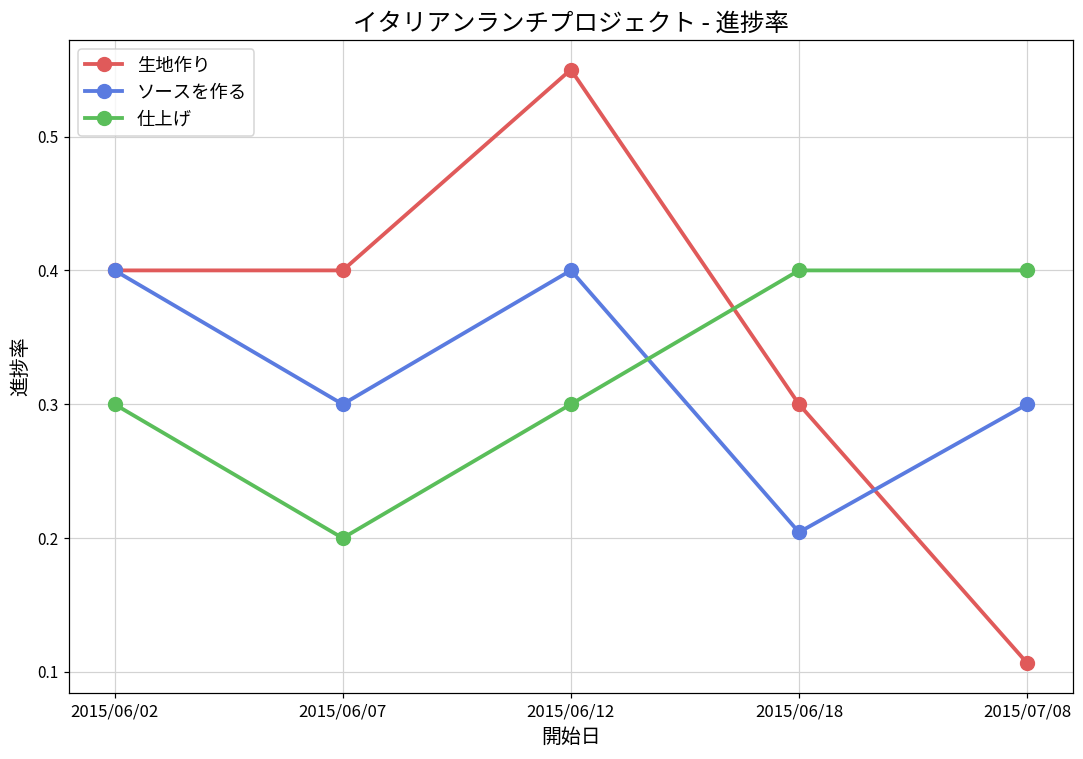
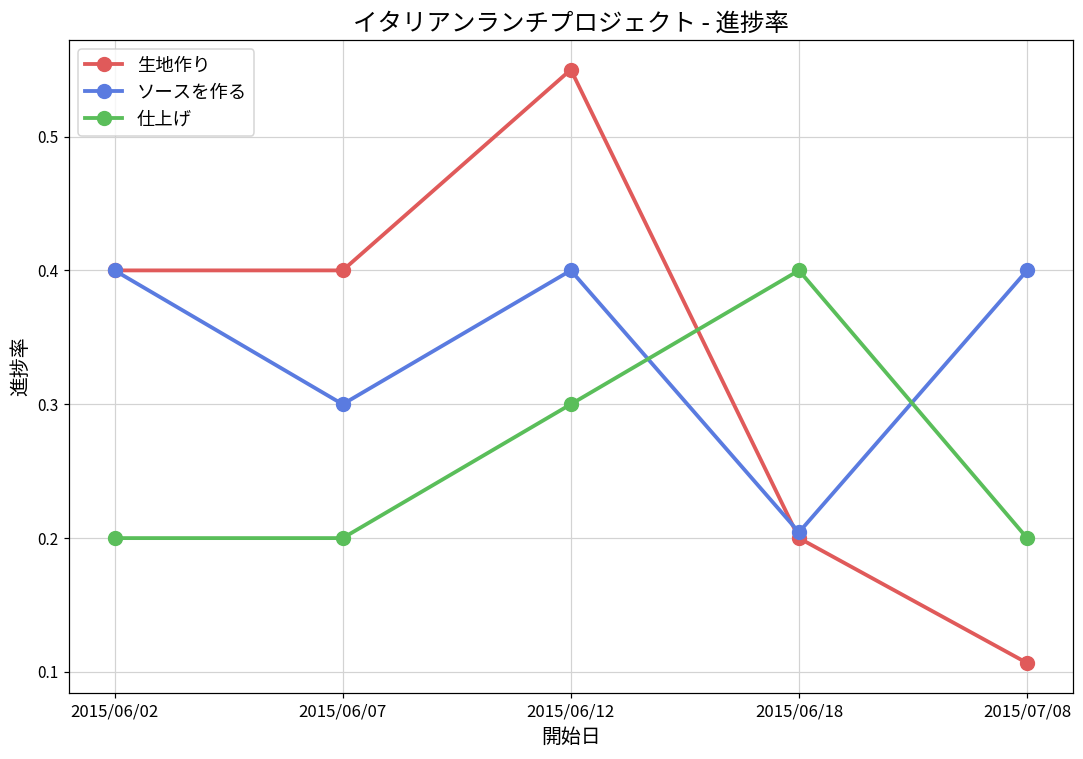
  {
    "生地作り": {
      "2015/06/07": 0.4,
      "2015/06/12": 0.550,
-     "2015/06/18": 0.3,
+     "2015/06/18": 0.2,
      "2015/07/08": 0.107
    },
    "ソースを作る": {
      "2015/06/07": 0.3,
      "2015/06/12": 0.4,
      "2015/06/18": 0.204,
-     "2015/07/08": 0.3
+     "2015/07/08": 0.4
    },
    "仕上げ": {
-     "2015/06/02": 0.3,
+     "2015/06/02": 0.2,
      "2015/06/07": 0.2,
      "2015/06/12": 0.3,
      "2015/06/18": 0.4,
-     "2015/07/08": 0.4
+     "2015/07/08": 0.2
    }
  }
